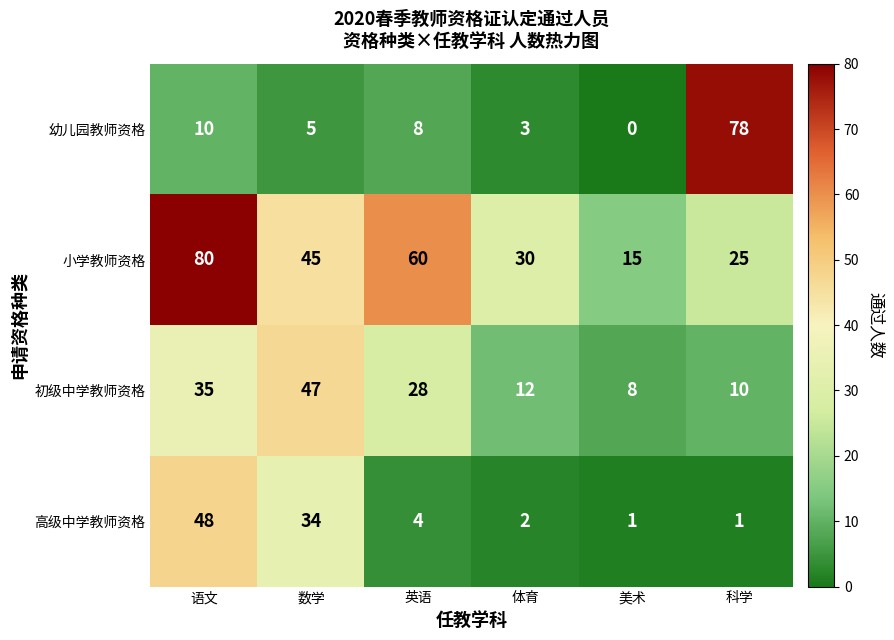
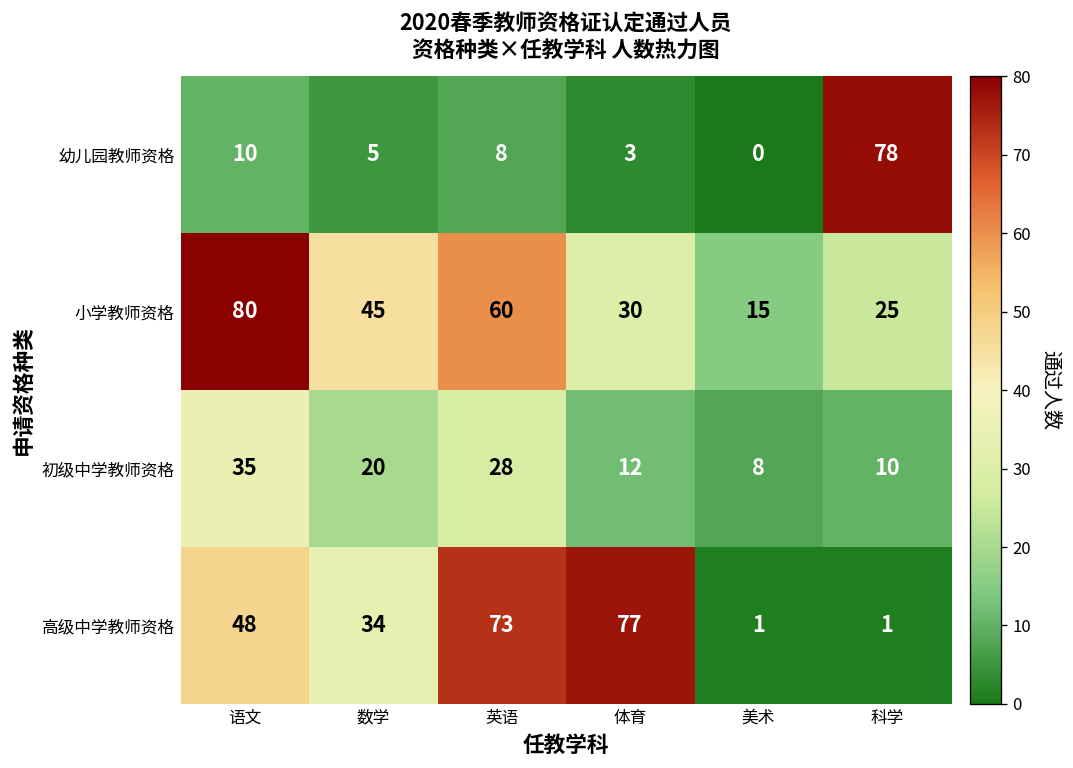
  {
    "幼儿园教师资格": {
      "语文": 10,
      "数学": 5,
      "英语": 8,
      "体育": 3,
      "美术": 0,
      "科学": 78
    },
    "小学教师资格": {
      "语文": 80,
      "数学": 45,
      "英语": 60,
      "体育": 30,
      "美术": 15,
      "科学": 25
    },
    "初级中学教师资格": {
      "语文": 35,
-     "数学": 47,
+     "数学": 20,
      "英语": 28,
      "体育": 12,
      "美术": 8,
      "科学": 10
    },
    "高级中学教师资格": {
      "语文": 48,
      "数学": 34,
-     "英语": 4,
-     "体育": 2,
+     "英语": 73,
+     "体育": 77,
      "美术": 1,
      "科学": 1
    }
  }
